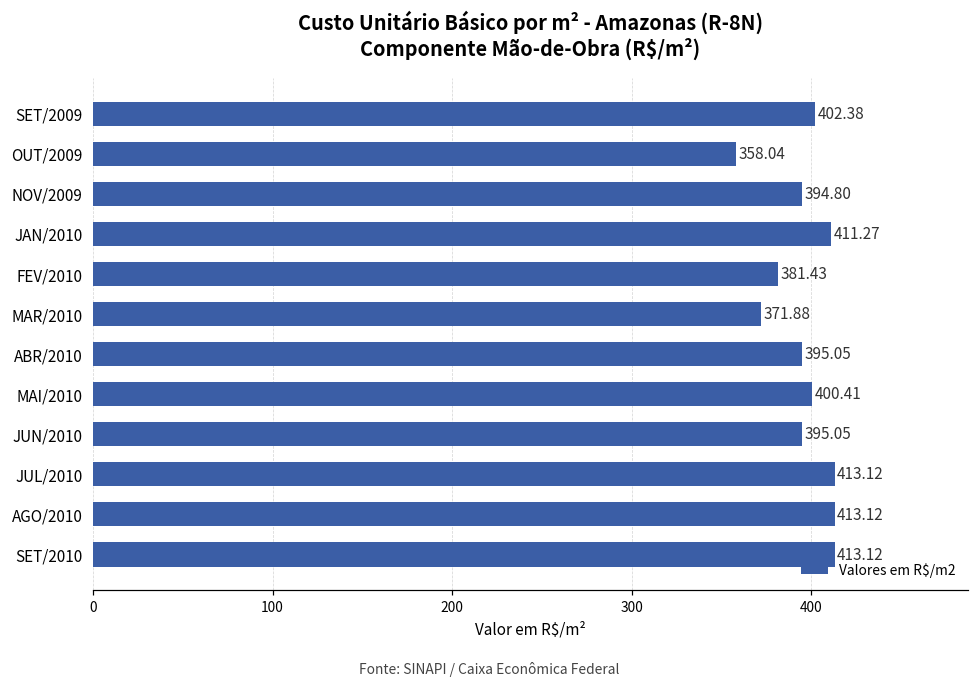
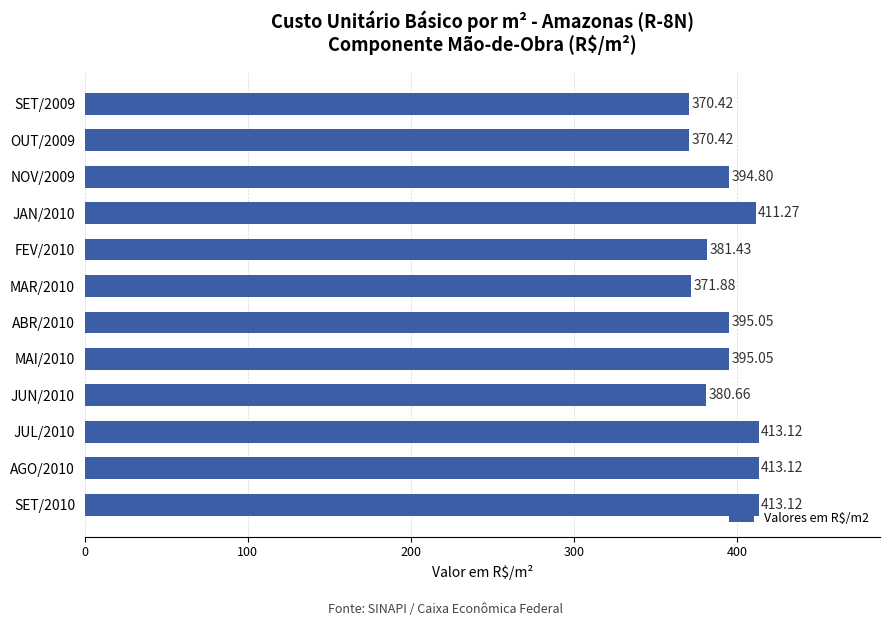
  {
-   "SET/2009": 402.38,
-   "OUT/2009": 358.04,
+   "SET/2009": 370.42,
+   "OUT/2009": 370.42,
    "NOV/2009": 394.80,
    "JAN/2010": 411.27,
    "FEV/2010": 381.43,
    "MAR/2010": 371.88,
    "ABR/2010": 395.05,
-   "MAI/2010": 400.41,
-   "JUN/2010": 395.05,
+   "MAI/2010": 395.05,
+   "JUN/2010": 380.66,
    "JUL/2010": 413.12,
    "AGO/2010": 413.12,
    "SET/2010": 413.12
  }
